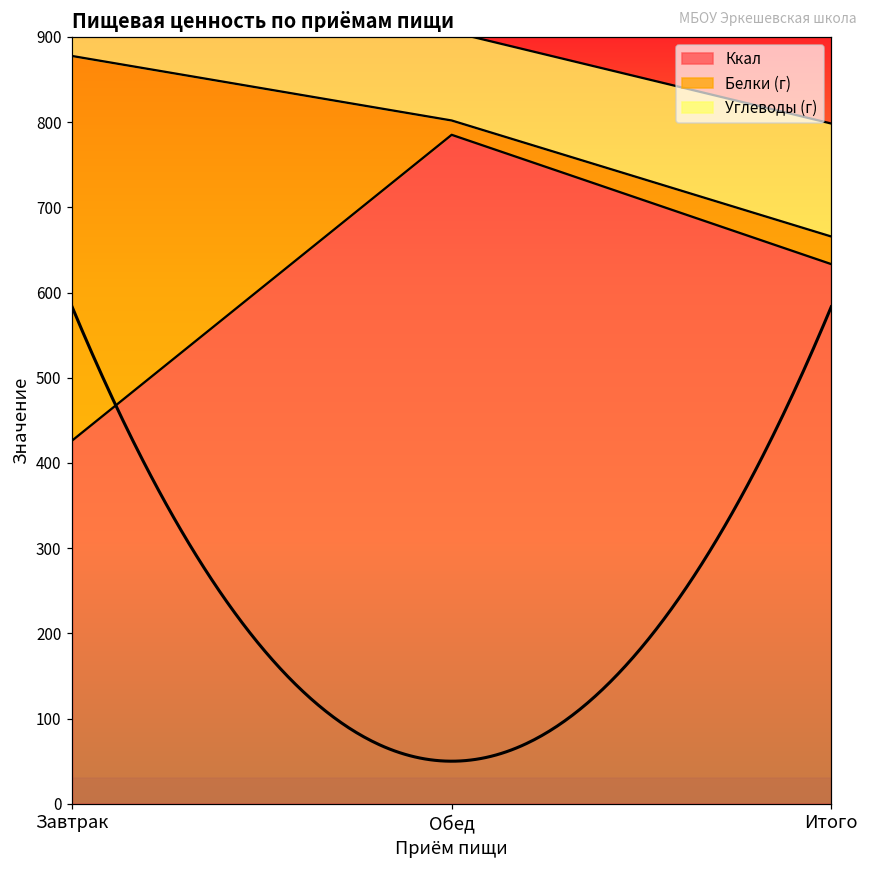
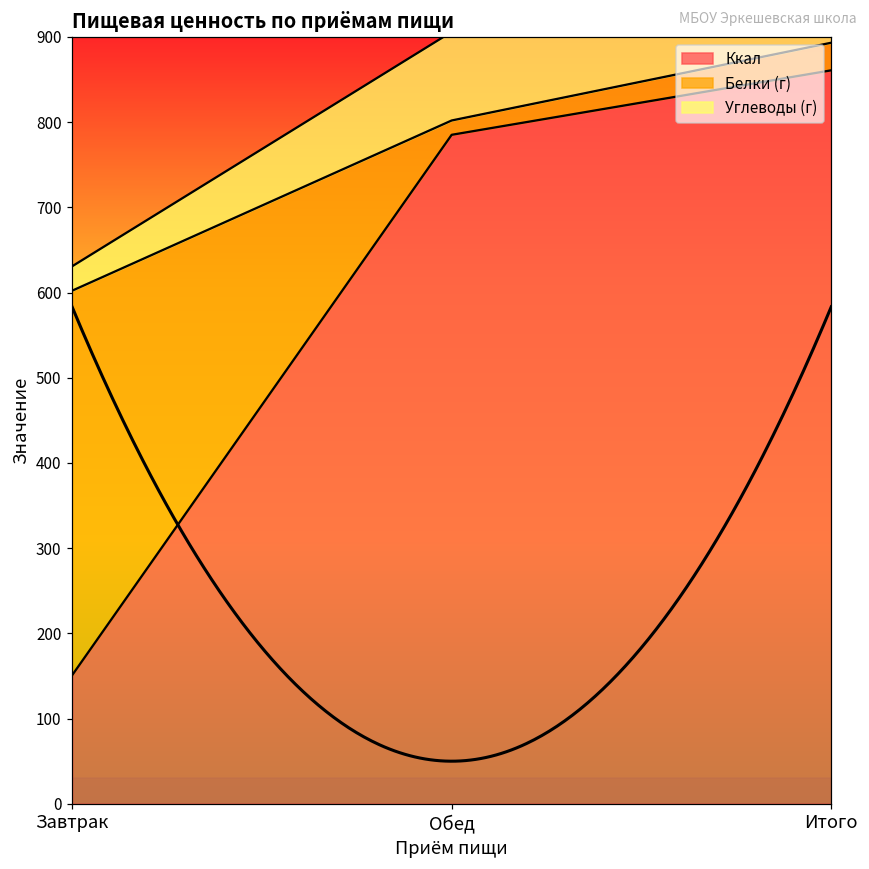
  {
    "Ккал": {
-     "Завтрак": 430,
+     "Завтрак": 150,
      "Обед": 790,
-     "Итого": 630
+     "Итого": 860
    },
    "Белки (г)": {
      "Завтрак": 450,
      "Обед": 20,
      "Итого": 30
    }
  }
